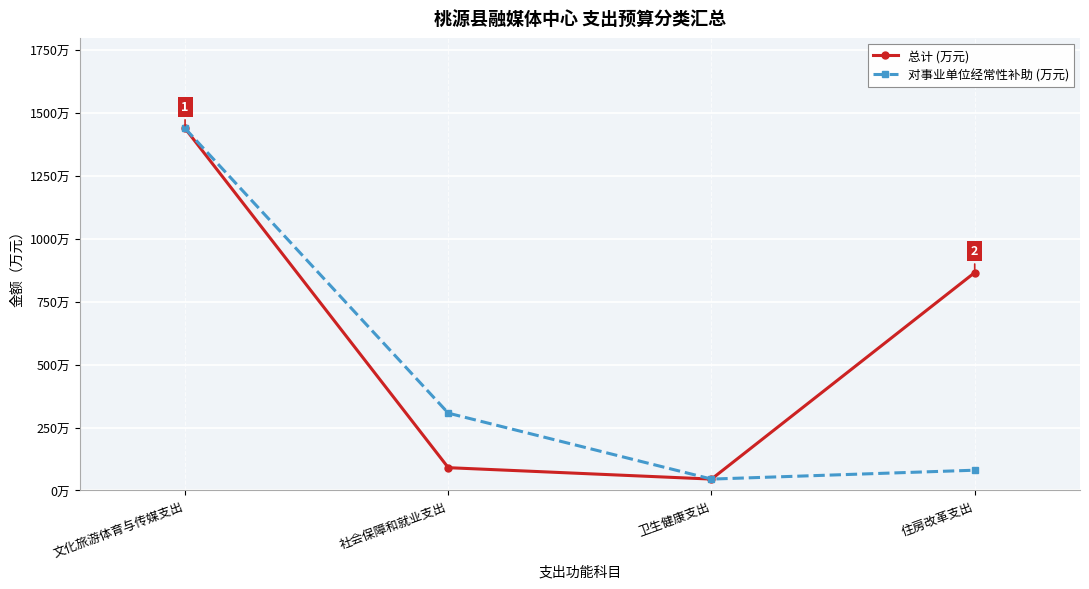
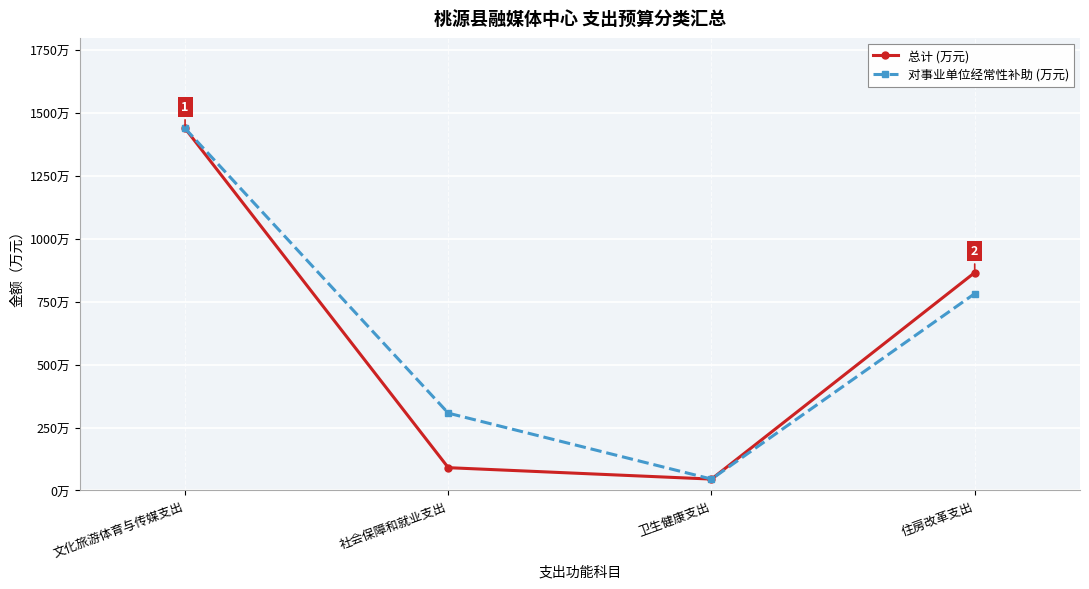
  {
    "总计 (万元)": {
      "社会保障和就业支出": "90万"
    },
    "对事业单位经常性补助 (万元)": {
      "社会保障和就业支出": "310万",
-     "住房改革支出": "80万"
+     "住房改革支出": "780万"
    }
  }
